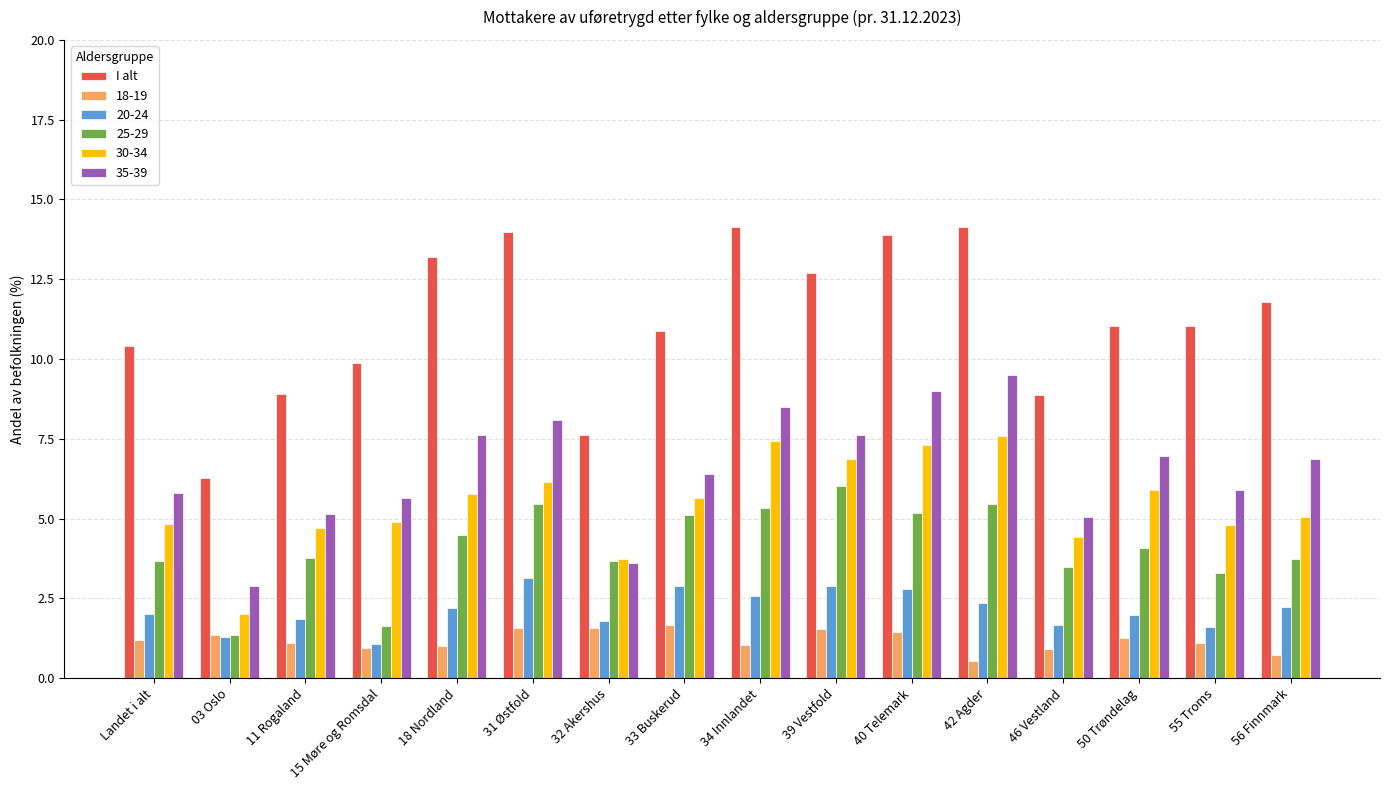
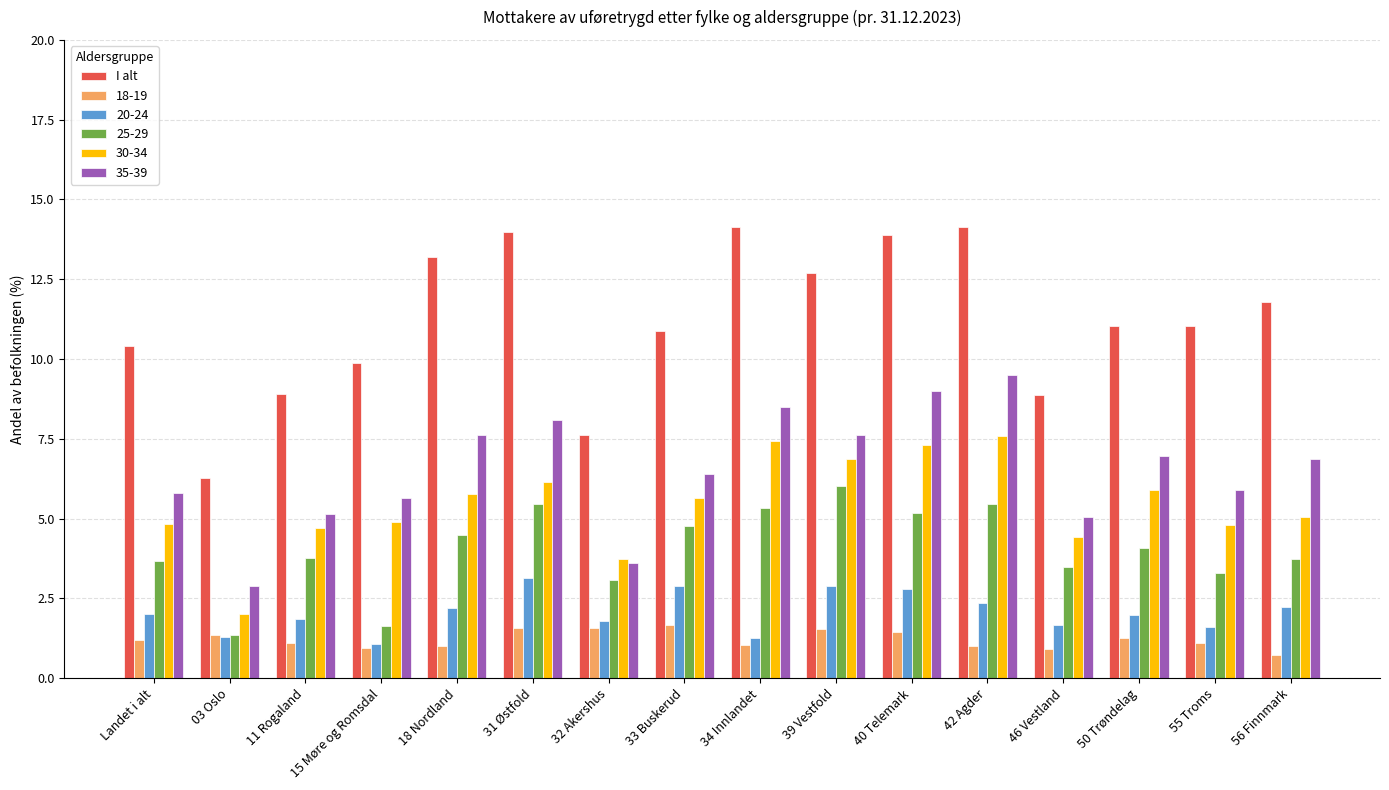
  {
    "I alt": {
      "Landet i alt": 10.4,
      "03 Oslo": 6.3,
      "11 Rogaland": 8.9,
      "15 Møre og Romsdal": 9.9,
      "18 Nordland": 13.2,
      "31 Østfold": 14.0,
      "32 Akershus": 7.6,
      "33 Buskerud": 10.9,
      "34 Innlandet": 14.1,
      "39 Vestfold": 12.7,
      "40 Telemark": 13.9,
      "42 Agder": 14.2,
      "46 Vestland": 8.9,
      "50 Trøndelag": 11.0,
      "55 Troms": 11.0,
      "56 Finnmark": 11.8
    },
    "18-19": {
      "Landet i alt": 1.2,
      "03 Oslo": 1.3,
      "11 Rogaland": 1.1,
      "15 Møre og Romsdal": 0.9,
      "18 Nordland": 1.0,
      "31 Østfold": 1.6,
      "32 Akershus": 1.6,
      "33 Buskerud": 1.7,
      "34 Innlandet": 1.1,
      "39 Vestfold": 1.5,
      "40 Telemark": 1.5,
-     "42 Agder": 0.5,
+     "42 Agder": 1.0,
      "46 Vestland": 0.9,
      "50 Trøndelag": 1.3,
      "55 Troms": 1.1,
      "56 Finnmark": 0.7
    },
    "20-24": {
      "Landet i alt": 2.0,
      "03 Oslo": 1.3,
      "11 Rogaland": 1.9,
      "15 Møre og Romsdal": 1.1,
      "18 Nordland": 2.2,
      "31 Østfold": 3.2,
      "32 Akershus": 1.8,
      "33 Buskerud": 2.9,
-     "34 Innlandet": 2.6,
+     "34 Innlandet": 1.3,
      "39 Vestfold": 2.9,
      "40 Telemark": 2.8,
      "42 Agder": 2.3,
      "46 Vestland": 1.7,
      "50 Trøndelag": 2.0,
      "55 Troms": 1.6,
      "56 Finnmark": 2.2
    },
    "25-29": {
      "Landet i alt": 3.7,
      "03 Oslo": 1.4,
      "11 Rogaland": 3.8,
      "15 Møre og Romsdal": 1.6,
      "18 Nordland": 4.5,
      "31 Østfold": 5.4,
-     "32 Akershus": 3.7,
-     "33 Buskerud": 5.1,
+     "32 Akershus": 3.1,
+     "33 Buskerud": 4.8,
      "34 Innlandet": 5.3,
      "39 Vestfold": 6.0,
      "40 Telemark": 5.2,
      "42 Agder": 5.5,
      "46 Vestland": 3.5,
      "50 Trøndelag": 4.1,
      "55 Troms": 3.3,
      "56 Finnmark": 3.8
    },
    "30-34": {
      "Landet i alt": 4.8,
      "03 Oslo": 2.0,
      "11 Rogaland": 4.7,
      "15 Møre og Romsdal": 4.9,
      "18 Nordland": 5.8,
      "31 Østfold": 6.1,
      "32 Akershus": 3.7,
      "33 Buskerud": 5.6,
      "34 Innlandet": 7.4,
      "39 Vestfold": 6.9,
      "40 Telemark": 7.3,
      "42 Agder": 7.6,
      "46 Vestland": 4.4,
      "50 Trøndelag": 5.9,
      "55 Troms": 4.8,
      "56 Finnmark": 5.1
    },
    "35-39": {
      "Landet i alt": 5.8,
      "03 Oslo": 2.9,
      "11 Rogaland": 5.2,
      "15 Møre og Romsdal": 5.6,
      "18 Nordland": 7.6,
      "31 Østfold": 8.1,
      "32 Akershus": 3.6,
      "33 Buskerud": 6.4,
      "34 Innlandet": 8.5,
      "39 Vestfold": 7.6,
      "40 Telemark": 9.0,
      "42 Agder": 9.5,
      "46 Vestland": 5.1,
      "50 Trøndelag": 7.0,
      "55 Troms": 5.9,
      "56 Finnmark": 6.9
    }
  }
